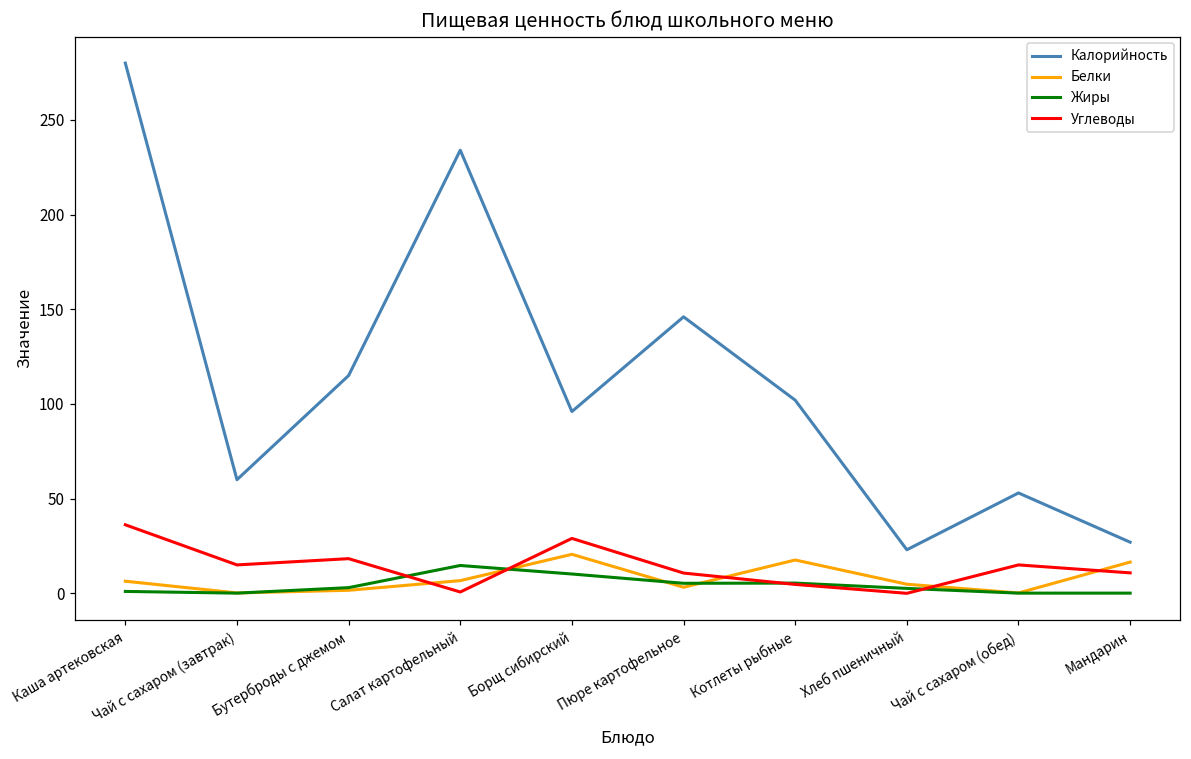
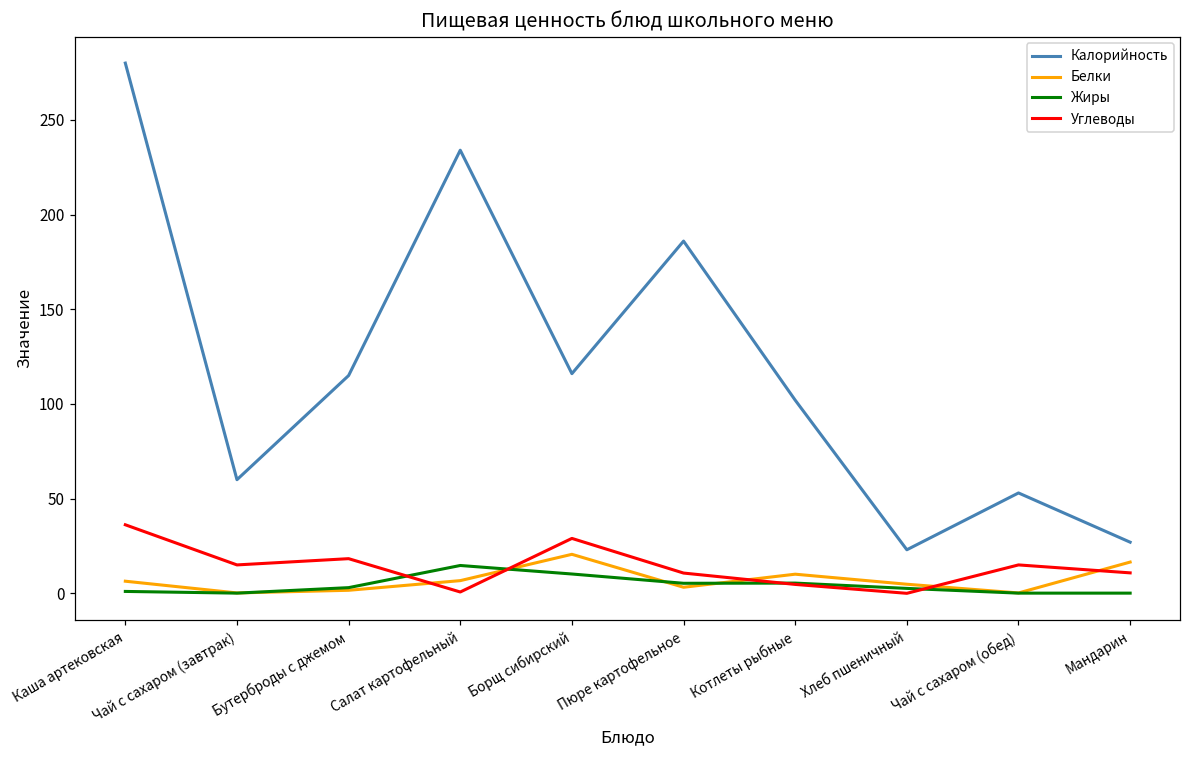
  {
    "Калорийность": {
      "Каша артековская": 280,
      "Чай с сахаром (завтрак)": 60,
      "Бутерброды с джемом": 115,
      "Салат картофельный": 234,
-     "Борщ сибирский": 96,
-     "Пюре картофельное": 146,
+     "Борщ сибирский": 116,
+     "Пюре картофельное": 186,
      "Котлеты рыбные": 102,
      "Хлеб пшеничный": 23,
      "Чай с сахаром (обед)": 53,
      "Мандарин": 27
    },
    "Белки": {
      "Каша артековская": 6,
      "Салат картофельный": 7,
      "Борщ сибирский": 21,
      "Пюре картофельное": 3,
-     "Котлеты рыбные": 18,
+     "Котлеты рыбные": 10,
      "Хлеб пшеничный": 5,
      "Мандарин": 17
    },
    "Жиры": {
      "Каша артековская": 1,
      "Салат картофельный": 15,
      "Борщ сибирский": 10,
      "Пюре картофельное": 5,
      "Хлеб пшеничный": 3,
      "Мандарин": 0
    },
    "Углеводы": {
      "Каша артековская": 36,
      "Чай с сахаром (завтрак)": 15,
      "Бутерброды с джемом": 18,
      "Салат картофельный": 1,
      "Борщ сибирский": 29,
      "Пюре картофельное": 11,
      "Хлеб пшеничный": 0,
      "Чай с сахаром (обед)": 15,
      "Мандарин": 11
    }
  }
